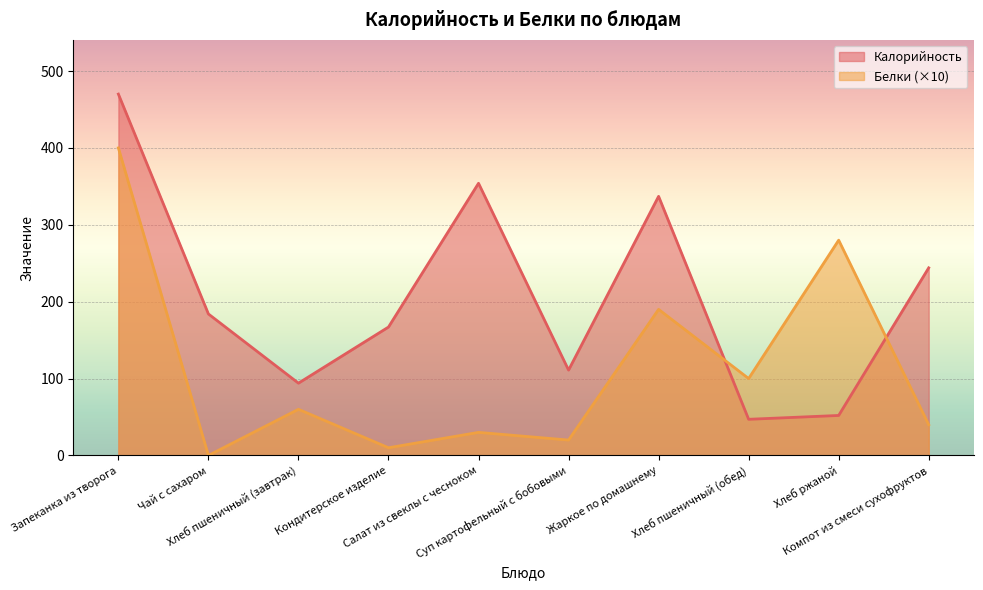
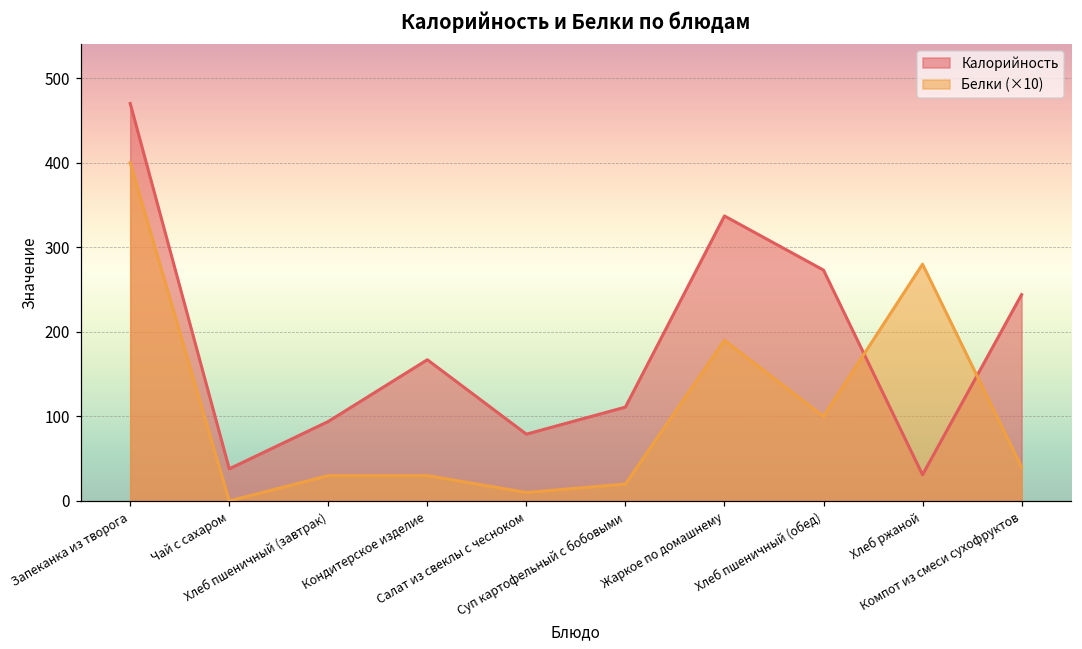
  {
    "Калорийность": {
      "Запеканка из творога": 470,
-     "Чай с сахаром": 180,
+     "Чай с сахаром": 40,
      "Хлеб пшеничный (завтрак)": 90,
      "Кондитерское изделие": 170,
-     "Салат из свеклы с чесноком": 350,
+     "Салат из свеклы с чесноком": 80,
      "Суп картофельный с бобовыми": 110,
      "Жаркое по домашнему": 340,
-     "Хлеб пшеничный (обед)": 50,
-     "Хлеб ржаной": 50,
+     "Хлеб пшеничный (обед)": 270,
+     "Хлеб ржаной": 30,
      "Компот из смеси сухофруктов": 240
    },
    "Белки (×10)": {
      "Запеканка из творога": 400,
      "Чай с сахаром": 0,
-     "Хлеб пшеничный (завтрак)": 60,
-     "Кондитерское изделие": 10,
-     "Салат из свеклы с чесноком": 30,
+     "Хлеб пшеничный (завтрак)": 30,
+     "Кондитерское изделие": 30,
+     "Салат из свеклы с чесноком": 10,
      "Суп картофельный с бобовыми": 20,
      "Жаркое по домашнему": 190,
      "Хлеб пшеничный (обед)": 100,
      "Хлеб ржаной": 280,
      "Компот из смеси сухофруктов": 40
    }
  }
